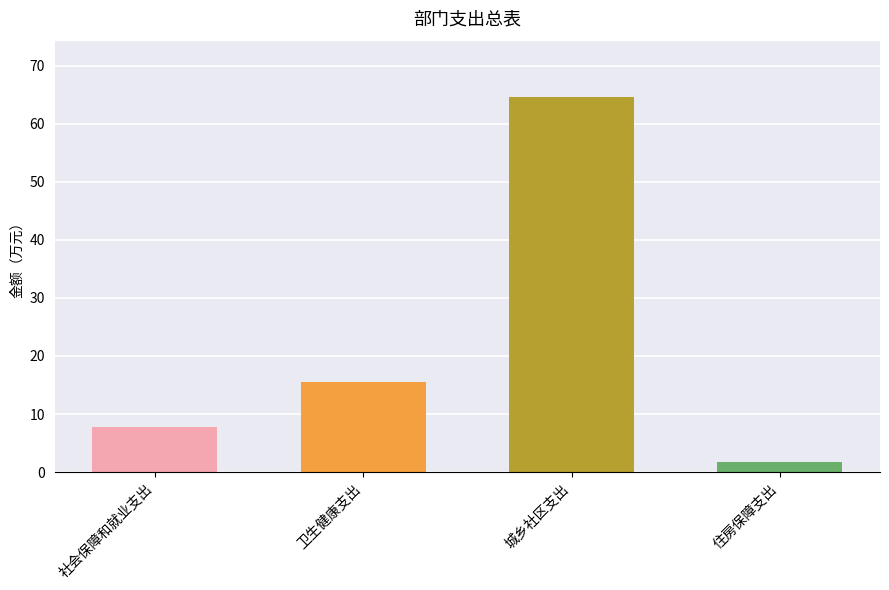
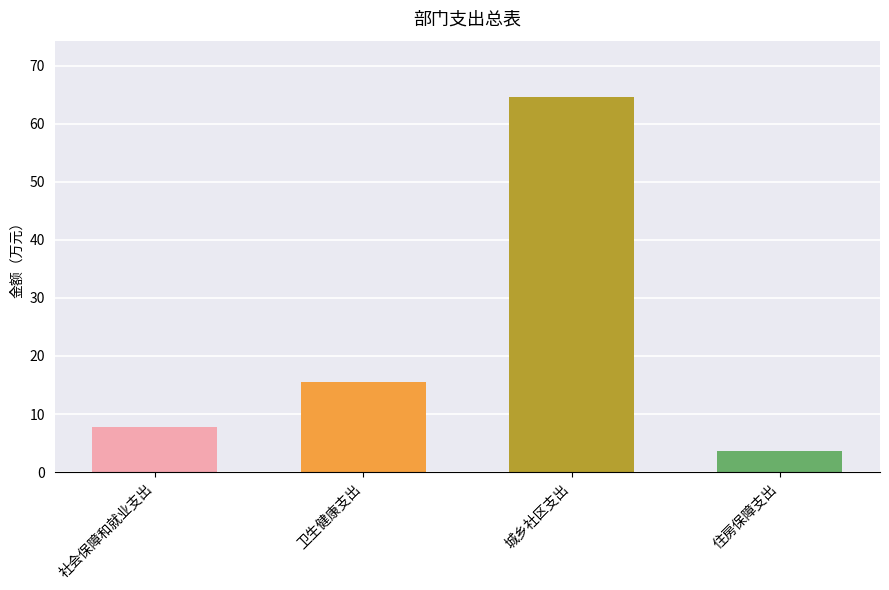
  {
    "社会保障和就业支出": 8,
    "卫生健康支出": 15,
    "城乡社区支出": 65,
-   "住房保障支出": 2
+   "住房保障支出": 4
  }
